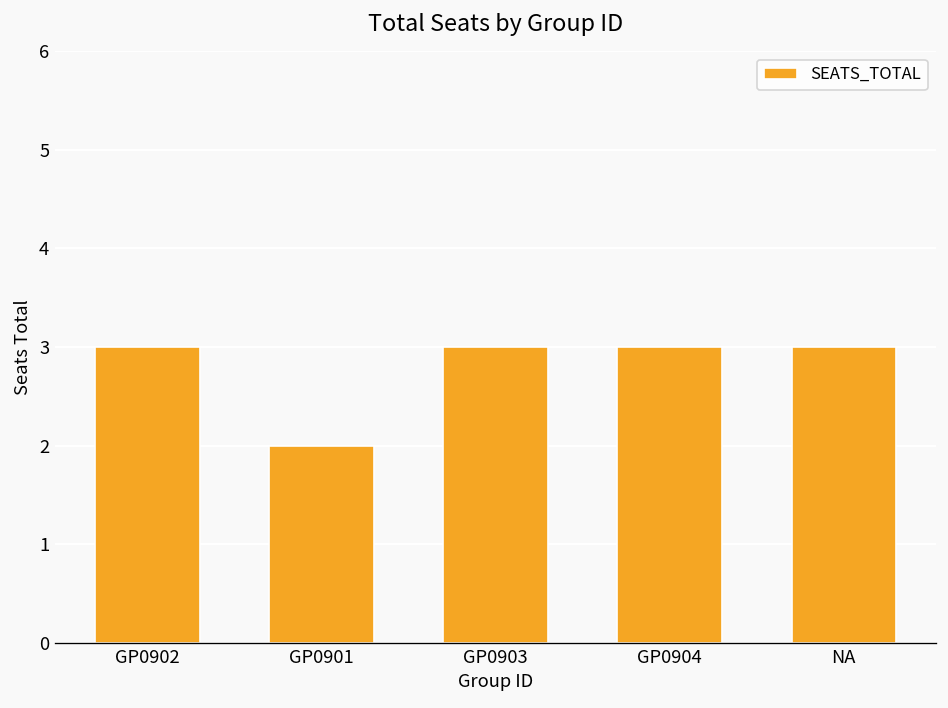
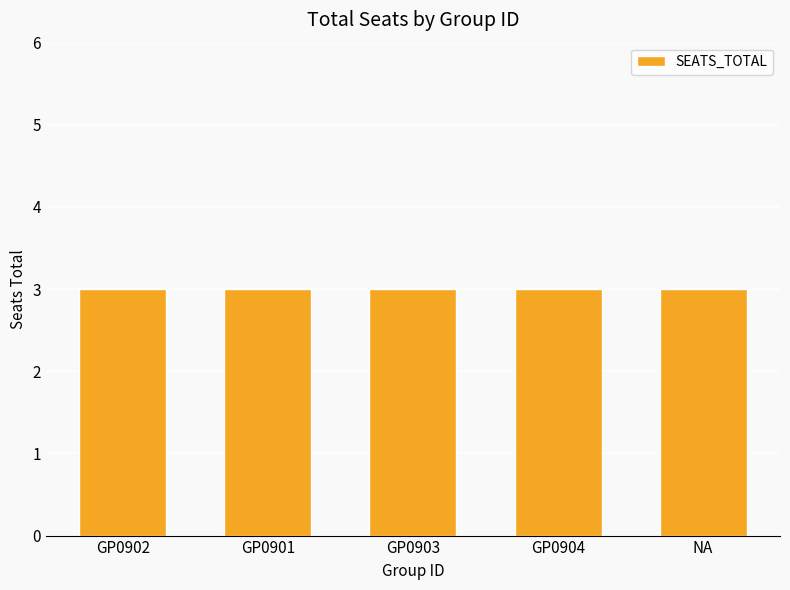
  {
    "GP0902": 3,
-   "GP0901": 2,
+   "GP0901": 3,
    "GP0903": 3,
    "GP0904": 3,
    "NA": 3
  }
